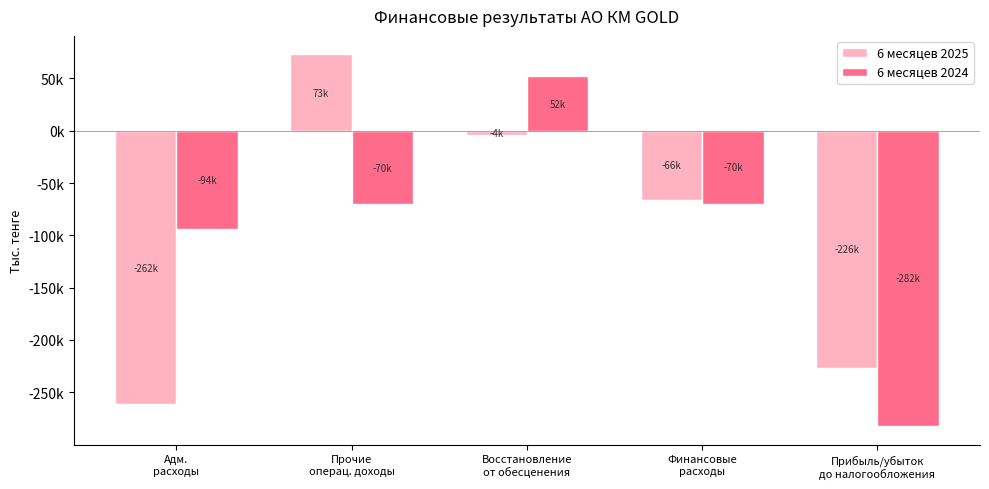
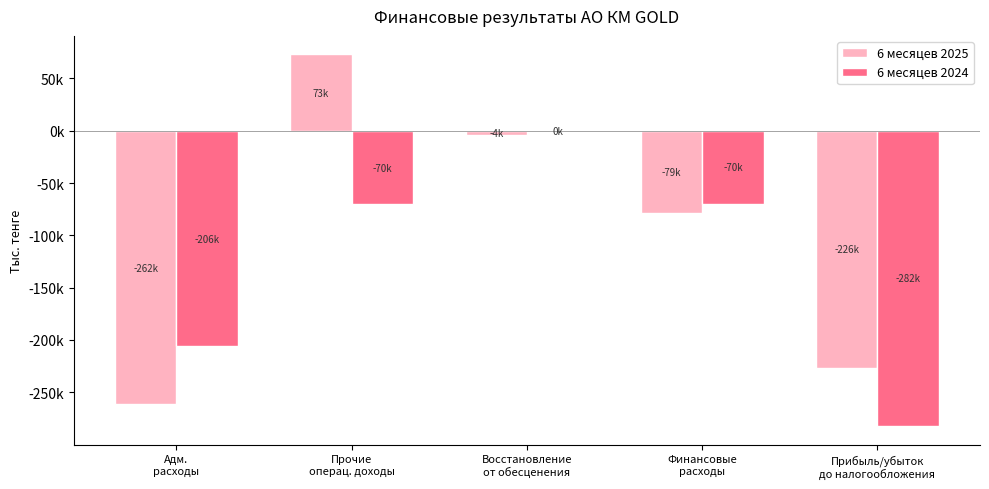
  {
    "6 месяцев 2025": {
      "Адм. расходы": "-262k",
      "Прочие операц. доходы": "73k",
      "Восстановление от обесценения": "-4k",
-     "Финансовые расходы": "-66k",
+     "Финансовые расходы": "-79k",
      "Прибыль/убыток до налогообложения": "-226k"
    },
    "6 месяцев 2024": {
-     "Адм. расходы": "-94k",
+     "Адм. расходы": "-206k",
      "Прочие операц. доходы": "-70k",
-     "Восстановление от обесценения": "52k",
+     "Восстановление от обесценения": "0k",
      "Финансовые расходы": "-70k",
      "Прибыль/убыток до налогообложения": "-282k"
    }
  }
